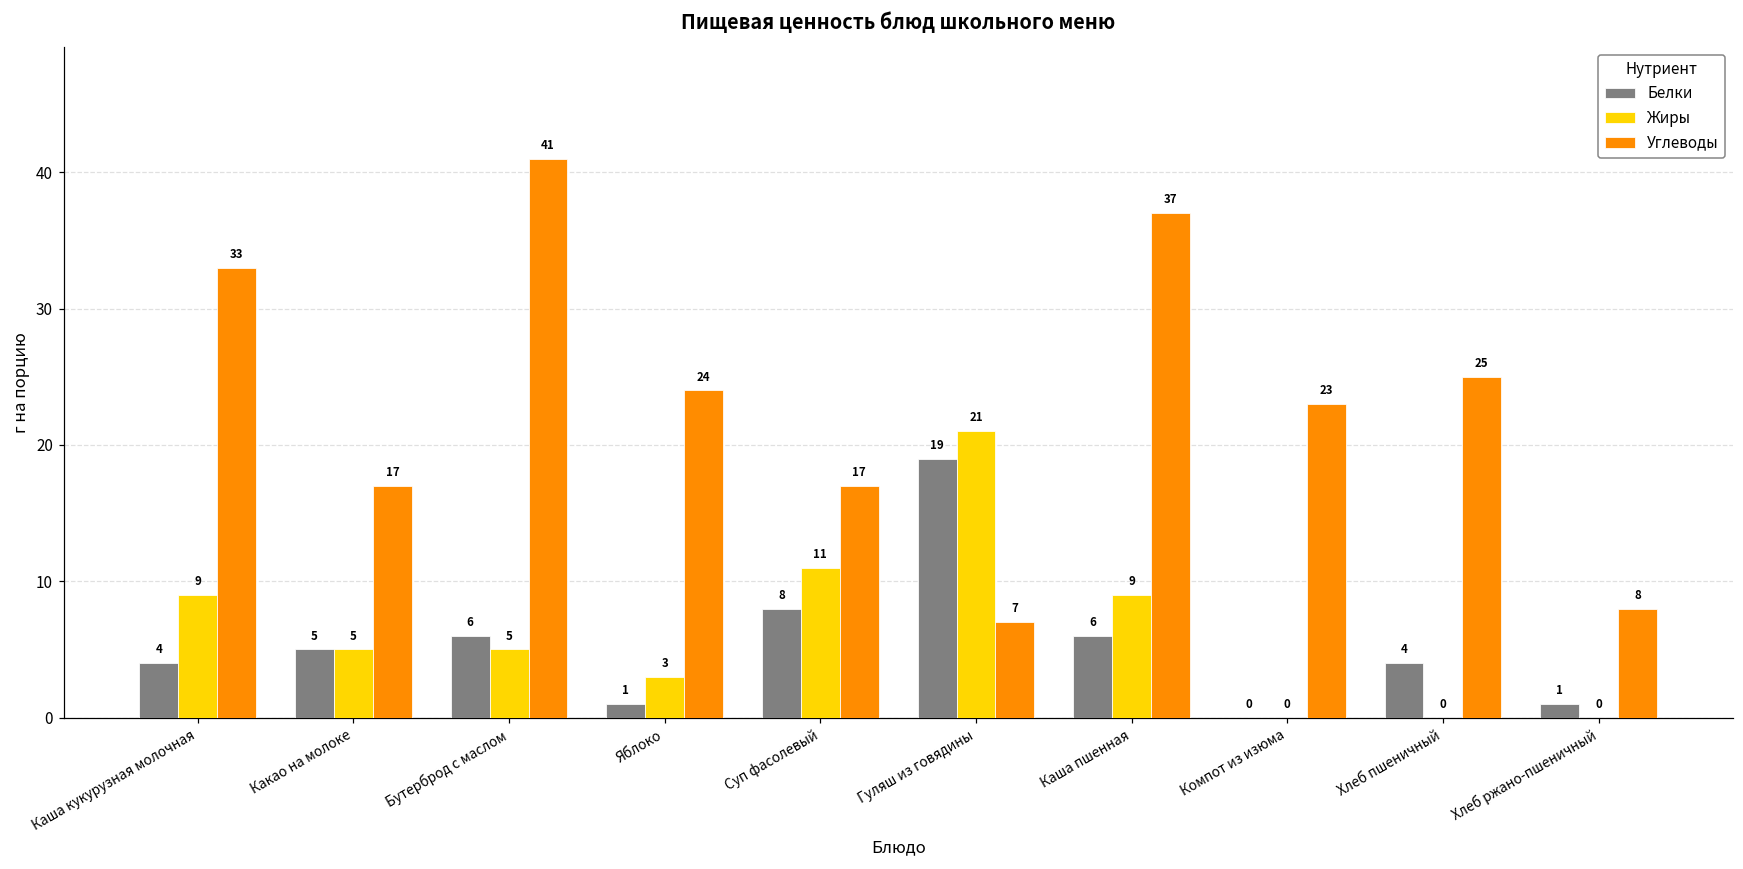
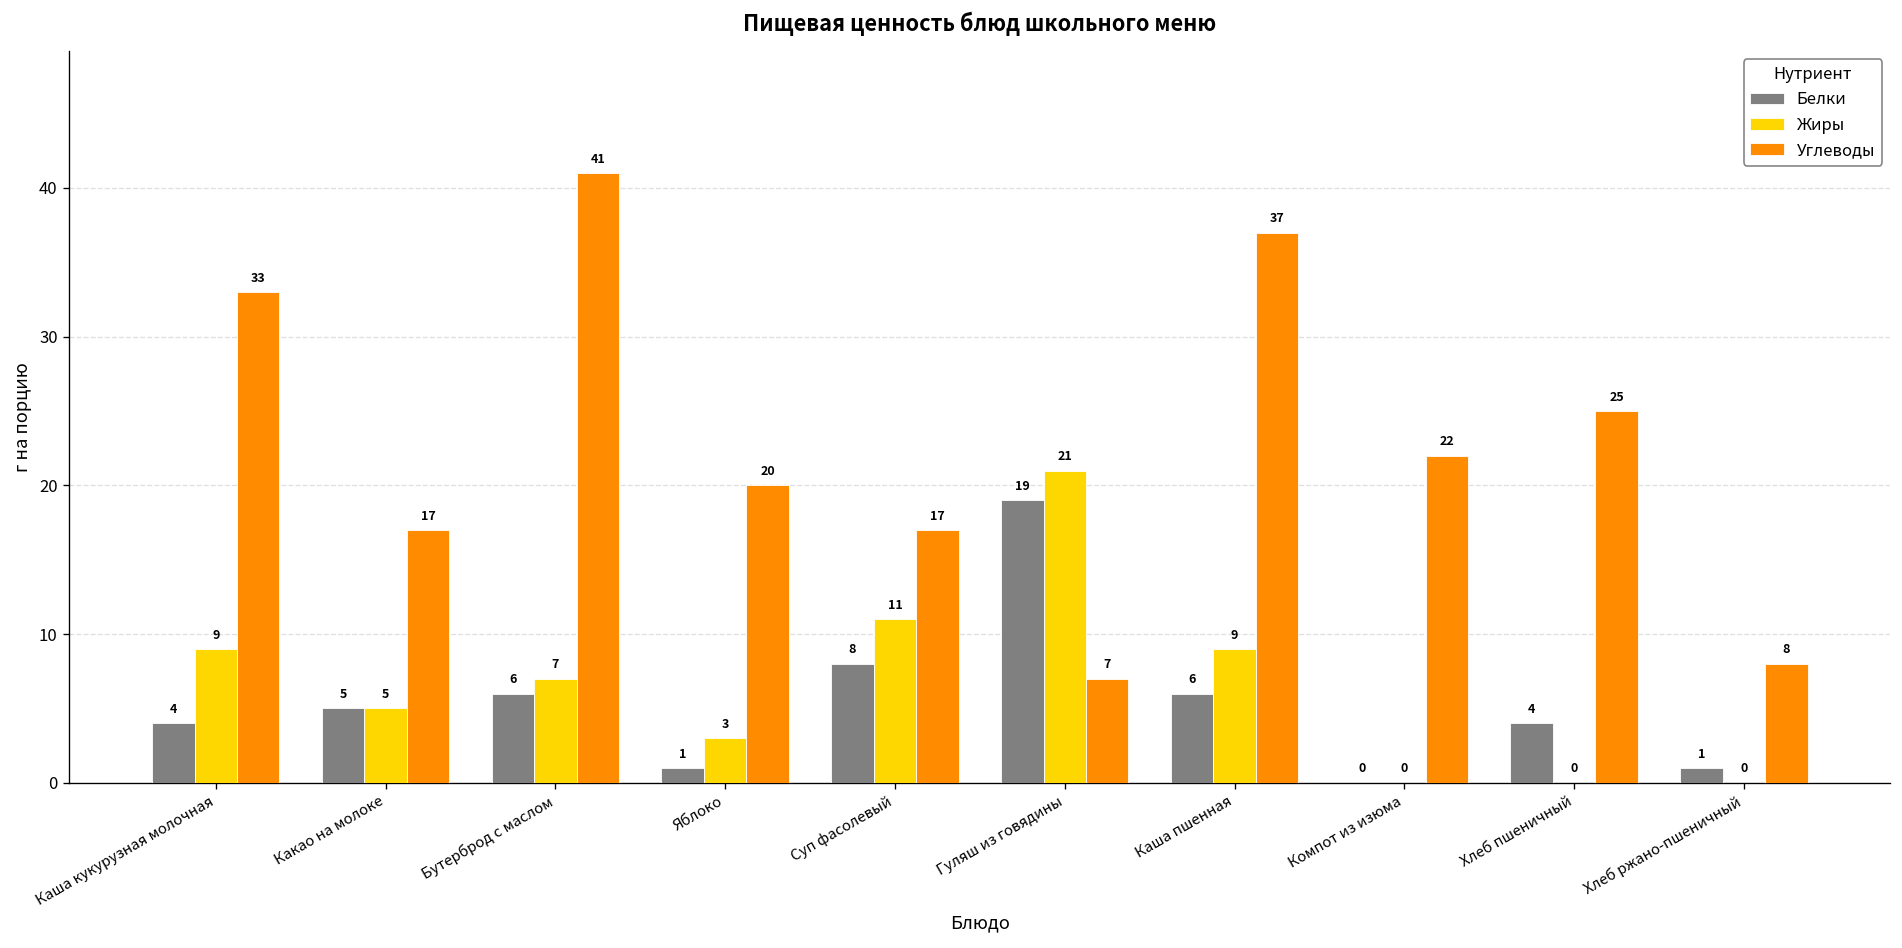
  {
    "Белки": {
      "Каша кукурузная молочная": 4,
      "Какао на молоке": 5,
      "Бутерброд с маслом": 6,
      "Яблоко": 1,
      "Суп фасолевый": 8,
      "Гуляш из говядины": 19,
      "Каша пшенная": 6,
      "Компот из изюма": 0,
      "Хлеб пшеничный": 4,
      "Хлеб ржано-пшеничный": 1
    },
    "Жиры": {
      "Каша кукурузная молочная": 9,
      "Какао на молоке": 5,
-     "Бутерброд с маслом": 5,
+     "Бутерброд с маслом": 7,
      "Яблоко": 3,
      "Суп фасолевый": 11,
      "Гуляш из говядины": 21,
      "Каша пшенная": 9,
      "Компот из изюма": 0,
      "Хлеб пшеничный": 0,
      "Хлеб ржано-пшеничный": 0
    },
    "Углеводы": {
      "Каша кукурузная молочная": 33,
      "Какао на молоке": 17,
      "Бутерброд с маслом": 41,
-     "Яблоко": 24,
+     "Яблоко": 20,
      "Суп фасолевый": 17,
      "Гуляш из говядины": 7,
      "Каша пшенная": 37,
-     "Компот из изюма": 23,
+     "Компот из изюма": 22,
      "Хлеб пшеничный": 25,
      "Хлеб ржано-пшеничный": 8
    }
  }
